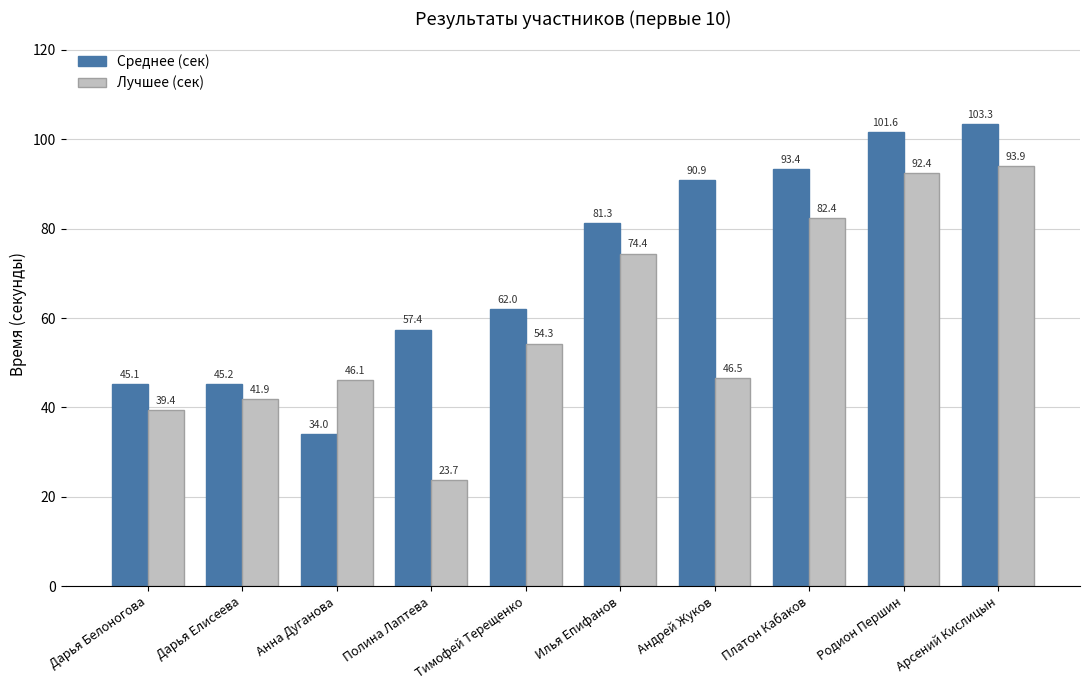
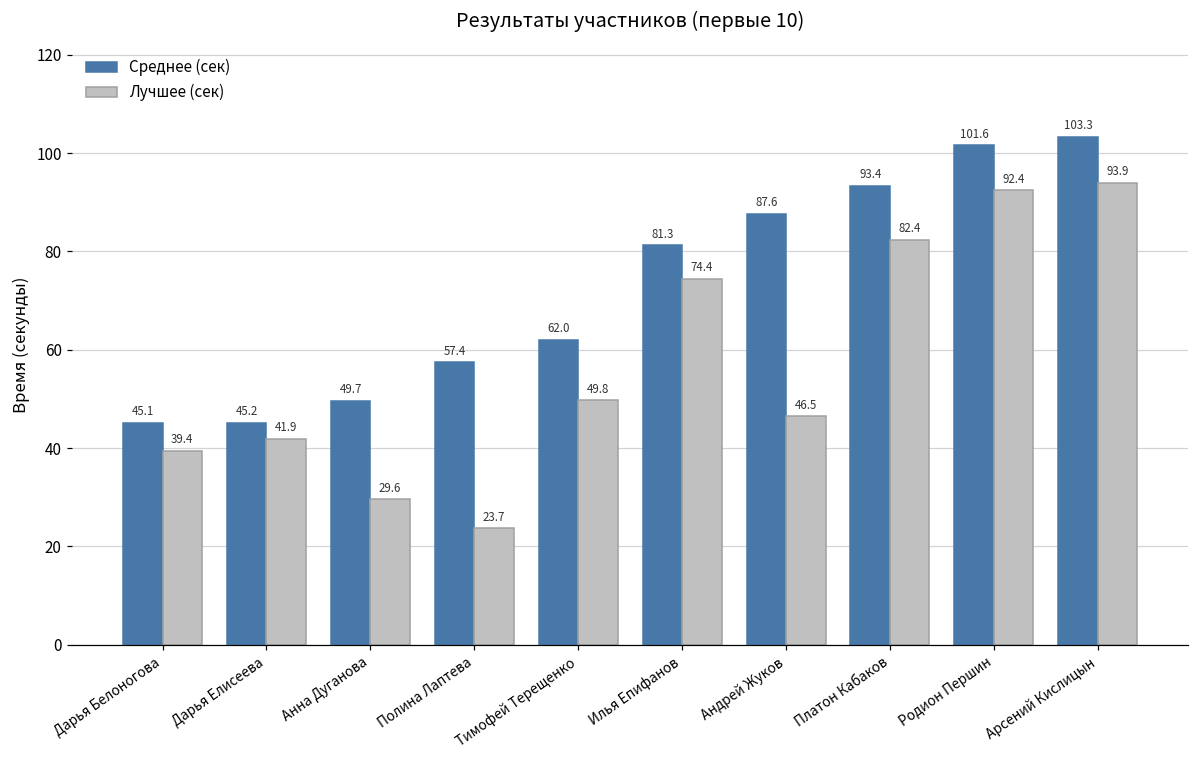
  {
    "Среднее (сек)": {
      "Дарья Белоногова": 45.1,
      "Дарья Елисеева": 45.2,
-     "Анна Дуганова": 34.0,
+     "Анна Дуганова": 49.7,
      "Полина Лаптева": 57.4,
      "Тимофей Терещенко": 62.0,
      "Илья Епифанов": 81.3,
-     "Андрей Жуков": 90.9,
+     "Андрей Жуков": 87.6,
      "Платон Кабаков": 93.4,
      "Родион Першин": 101.6,
      "Арсений Кислицын": 103.3
    },
    "Лучшее (сек)": {
      "Дарья Белоногова": 39.4,
      "Дарья Елисеева": 41.9,
-     "Анна Дуганова": 46.1,
+     "Анна Дуганова": 29.6,
      "Полина Лаптева": 23.7,
-     "Тимофей Терещенко": 54.3,
+     "Тимофей Терещенко": 49.8,
      "Илья Епифанов": 74.4,
      "Андрей Жуков": 46.5,
      "Платон Кабаков": 82.4,
      "Родион Першин": 92.4,
      "Арсений Кислицын": 93.9
    }
  }
